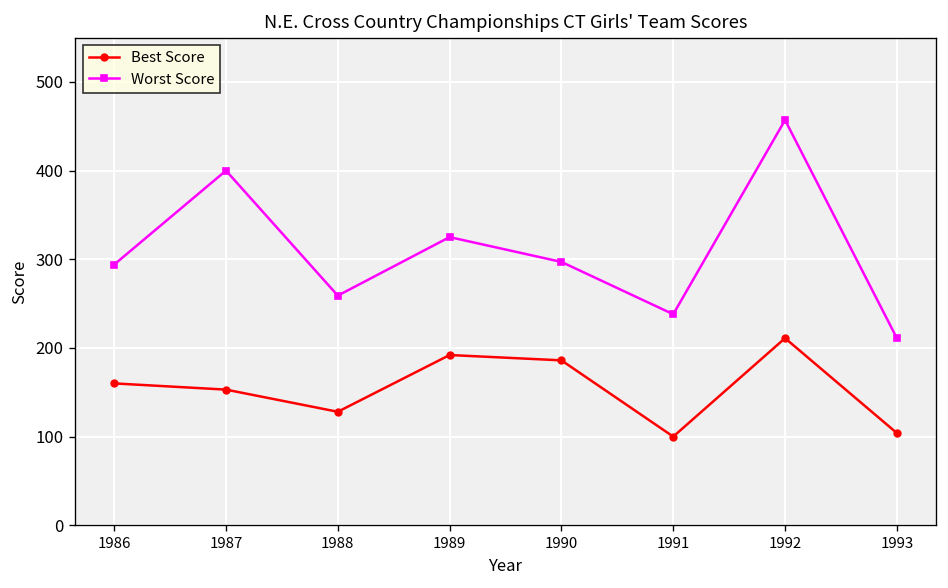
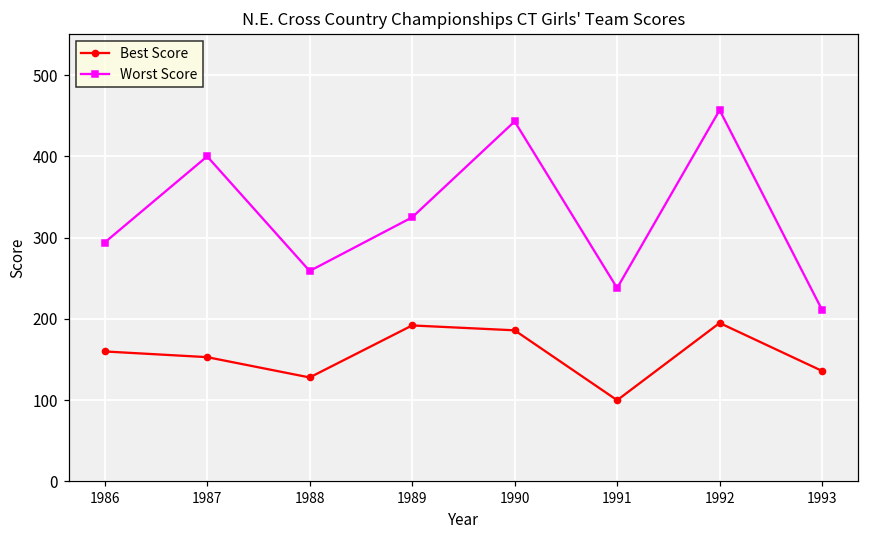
  {
    "Best Score": {
      "1986": 160,
      "1987": 150,
      "1988": 130,
      "1989": 190,
      "1990": 190,
      "1991": 100,
-     "1992": 210,
-     "1993": 100
+     "1992": 200,
+     "1993": 140
    },
    "Worst Score": {
      "1986": 290,
      "1987": 400,
      "1988": 260,
      "1989": 330,
-     "1990": 300,
+     "1990": 440,
      "1991": 240,
      "1992": 460,
      "1993": 210
    }
  }
